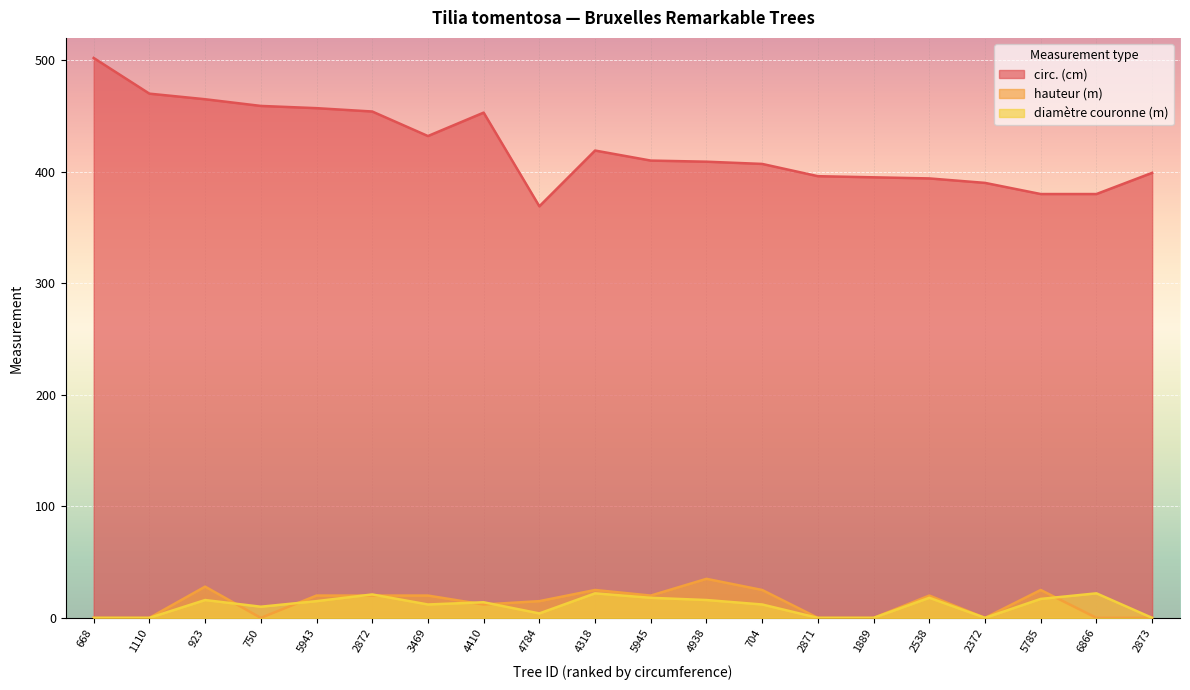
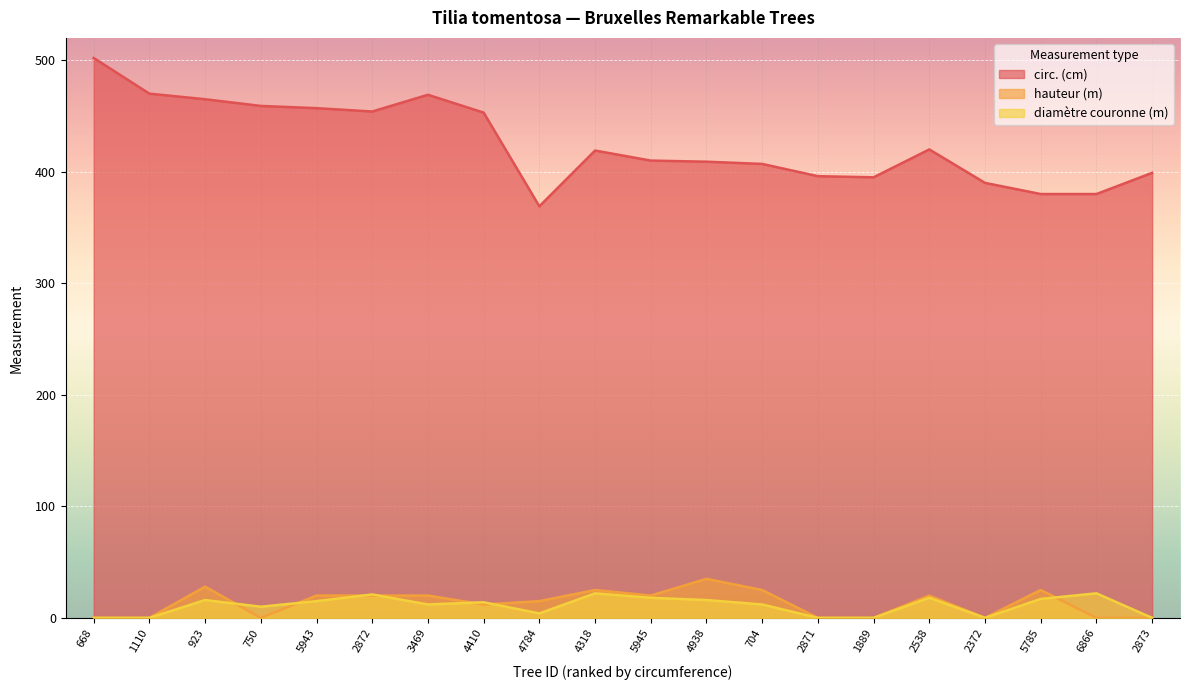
  {
    "circ. (cm)": {
      "668": 502,
      "1110": 470,
      "923": 465,
      "750": 459,
      "5943": 457,
      "2872": 454,
-     "3469": 432,
+     "3469": 469,
      "4410": 453,
      "4784": 369,
      "4318": 419,
      "5945": 410,
      "4938": 409,
      "704": 407,
      "2871": 396,
      "1889": 395,
-     "2538": 394,
+     "2538": 420,
      "2372": 390,
      "5785": 380,
      "6866": 380,
      "2873": 399
    }
  }
